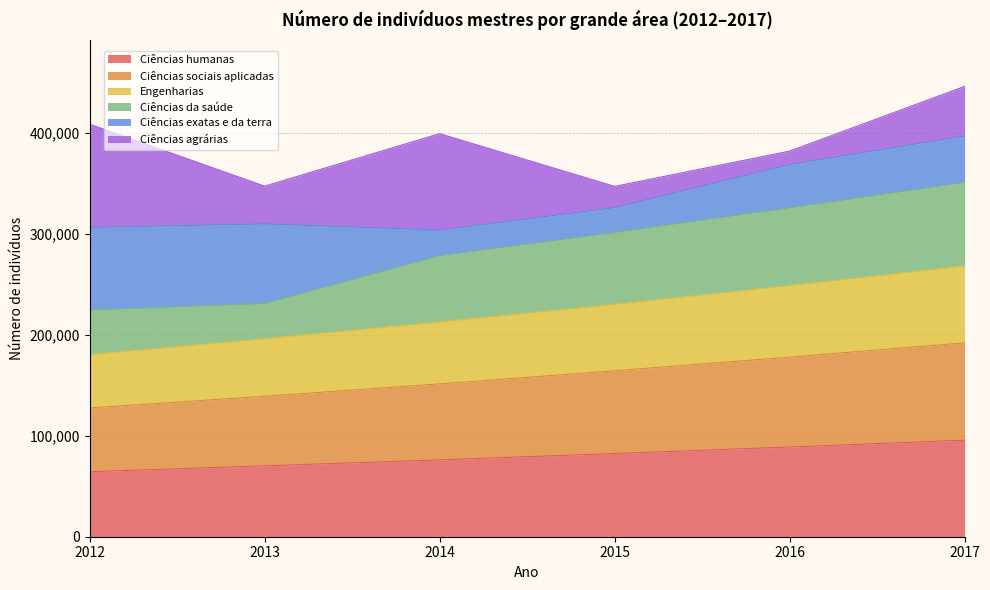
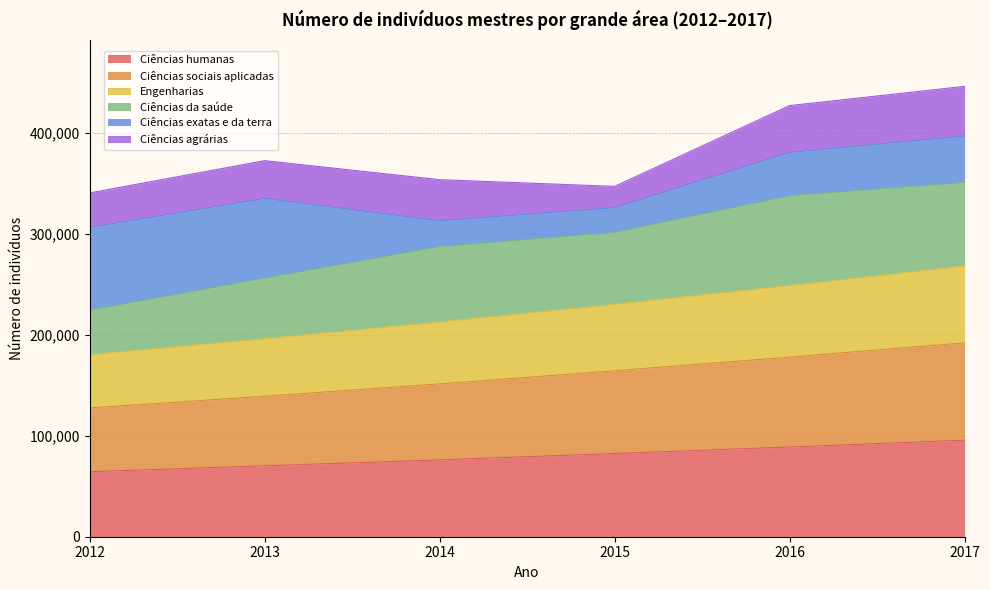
  {
    "Ciências da saúde": {
      "2012": "44,000",
-     "2013": "35,000",
-     "2014": "66,000",
+     "2013": "60,000",
+     "2014": "75,000",
      "2015": "71,000",
-     "2016": "77,000",
+     "2016": "89,000",
      "2017": "83,000"
    },
    "Ciências exatas e da terra": {
      "2012": "82,000",
      "2013": "79,000",
      "2014": "25,000",
      "2015": "24,000",
      "2016": "43,000",
      "2017": "46,000"
    },
    "Ciências agrárias": {
-     "2012": "102,000",
+     "2012": "34,000",
      "2013": "37,000",
-     "2014": "95,000",
+     "2014": "41,000",
      "2015": "21,000",
-     "2016": "13,000",
+     "2016": "46,000",
      "2017": "49,000"
    }
  }
